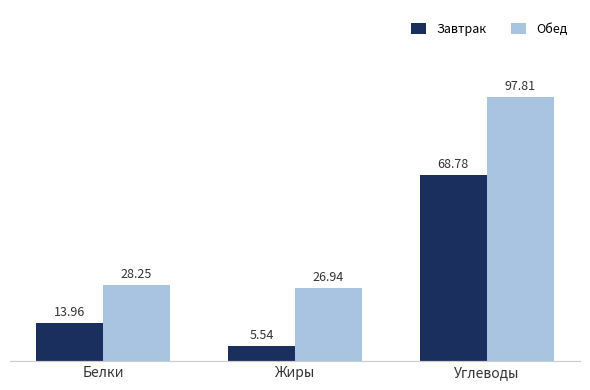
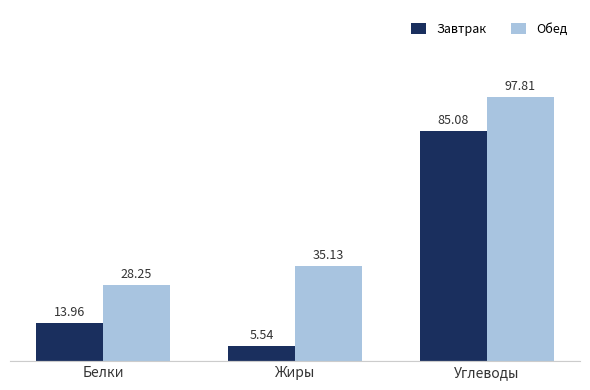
  {
    "Завтрак": {
      "Белки": 13.96,
      "Жиры": 5.54,
-     "Углеводы": 68.78
+     "Углеводы": 85.08
    },
    "Обед": {
      "Белки": 28.25,
-     "Жиры": 26.94,
+     "Жиры": 35.13,
      "Углеводы": 97.81
    }
  }
